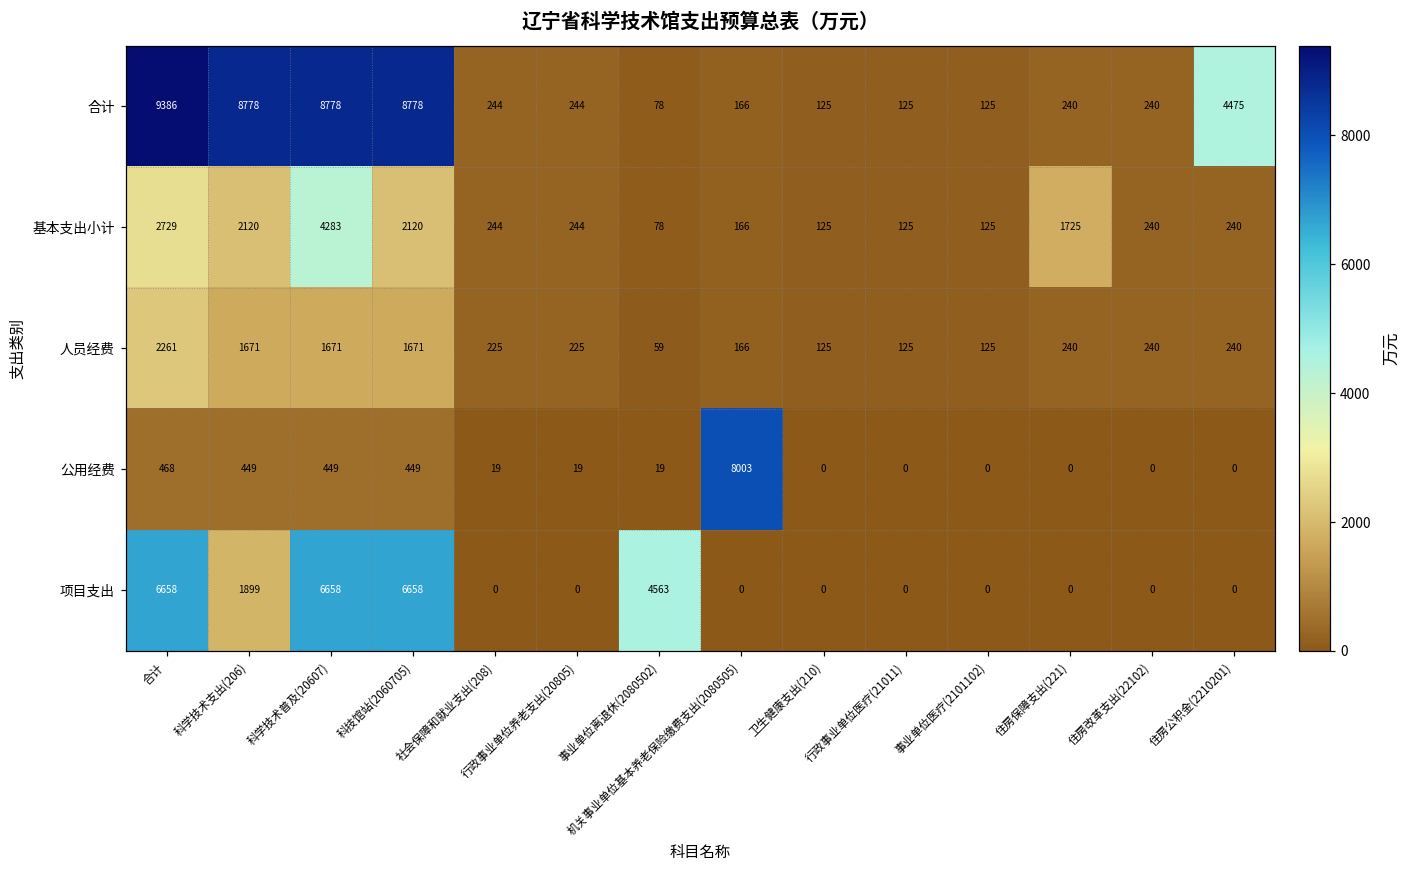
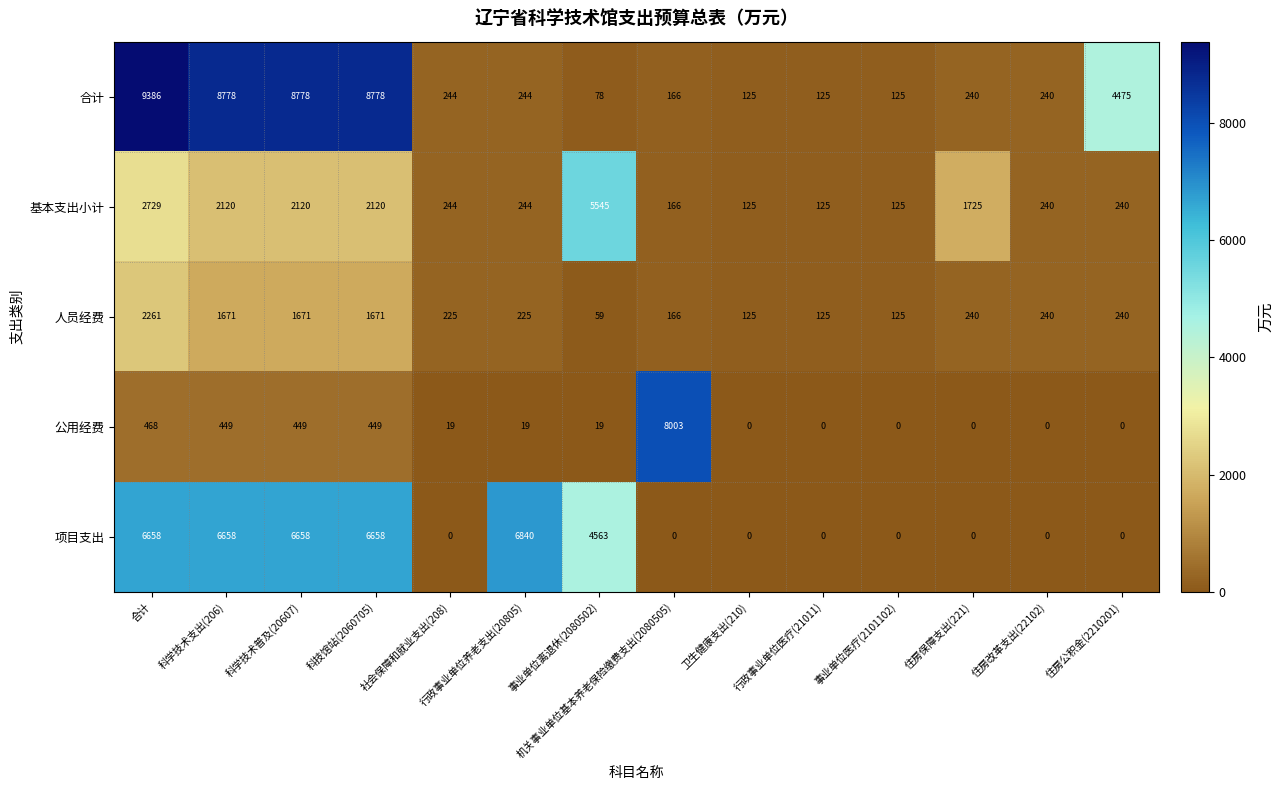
  {
    "合计": {
      "合计": 9386,
      "科学技术支出(206)": 8778,
      "科学技术普及(20607)": 8778,
      "科技馆站(2060705)": 8778,
      "社会保障和就业支出(208)": 244,
      "行政事业单位养老支出(20805)": 244,
      "事业单位离退休(2080502)": 78,
      "机关事业单位基本养老保险缴费支出(2080505)": 166,
      "卫生健康支出(210)": 125,
      "行政事业单位医疗(21011)": 125,
      "事业单位医疗(2101102)": 125,
      "住房保障支出(221)": 240,
      "住房改革支出(22102)": 240,
      "住房公积金(2210201)": 4475
    },
    "基本支出小计": {
      "合计": 2729,
      "科学技术支出(206)": 2120,
-     "科学技术普及(20607)": 4283,
+     "科学技术普及(20607)": 2120,
      "科技馆站(2060705)": 2120,
      "社会保障和就业支出(208)": 244,
      "行政事业单位养老支出(20805)": 244,
-     "事业单位离退休(2080502)": 78,
+     "事业单位离退休(2080502)": 5545,
      "机关事业单位基本养老保险缴费支出(2080505)": 166,
      "卫生健康支出(210)": 125,
      "行政事业单位医疗(21011)": 125,
      "事业单位医疗(2101102)": 125,
      "住房保障支出(221)": 1725,
      "住房改革支出(22102)": 240,
      "住房公积金(2210201)": 240
    },
    "人员经费": {
      "合计": 2261,
      "科学技术支出(206)": 1671,
      "科学技术普及(20607)": 1671,
      "科技馆站(2060705)": 1671,
      "社会保障和就业支出(208)": 225,
      "行政事业单位养老支出(20805)": 225,
      "事业单位离退休(2080502)": 59,
      "机关事业单位基本养老保险缴费支出(2080505)": 166,
      "卫生健康支出(210)": 125,
      "行政事业单位医疗(21011)": 125,
      "事业单位医疗(2101102)": 125,
      "住房保障支出(221)": 240,
      "住房改革支出(22102)": 240,
      "住房公积金(2210201)": 240
    },
    "公用经费": {
      "合计": 468,
      "科学技术支出(206)": 449,
      "科学技术普及(20607)": 449,
      "科技馆站(2060705)": 449,
      "社会保障和就业支出(208)": 19,
      "行政事业单位养老支出(20805)": 19,
      "事业单位离退休(2080502)": 19,
      "机关事业单位基本养老保险缴费支出(2080505)": 8003,
      "卫生健康支出(210)": 0,
      "行政事业单位医疗(21011)": 0,
      "事业单位医疗(2101102)": 0,
      "住房保障支出(221)": 0,
      "住房改革支出(22102)": 0,
      "住房公积金(2210201)": 0
    },
    "项目支出": {
      "合计": 6658,
-     "科学技术支出(206)": 1899,
+     "科学技术支出(206)": 6658,
      "科学技术普及(20607)": 6658,
      "科技馆站(2060705)": 6658,
      "社会保障和就业支出(208)": 0,
-     "行政事业单位养老支出(20805)": 0,
+     "行政事业单位养老支出(20805)": 6840,
      "事业单位离退休(2080502)": 4563,
      "机关事业单位基本养老保险缴费支出(2080505)": 0,
      "卫生健康支出(210)": 0,
      "行政事业单位医疗(21011)": 0,
      "事业单位医疗(2101102)": 0,
      "住房保障支出(221)": 0,
      "住房改革支出(22102)": 0,
      "住房公积金(2210201)": 0
    }
  }
